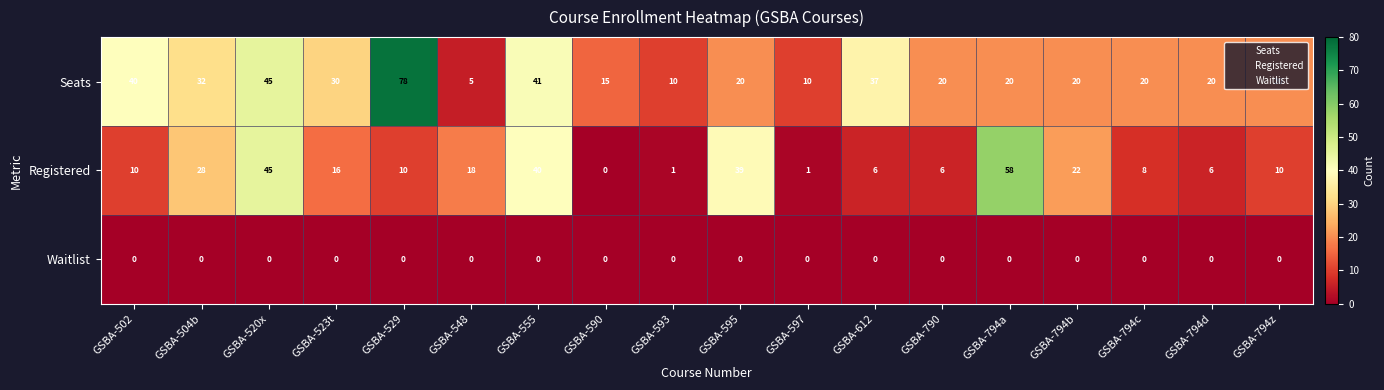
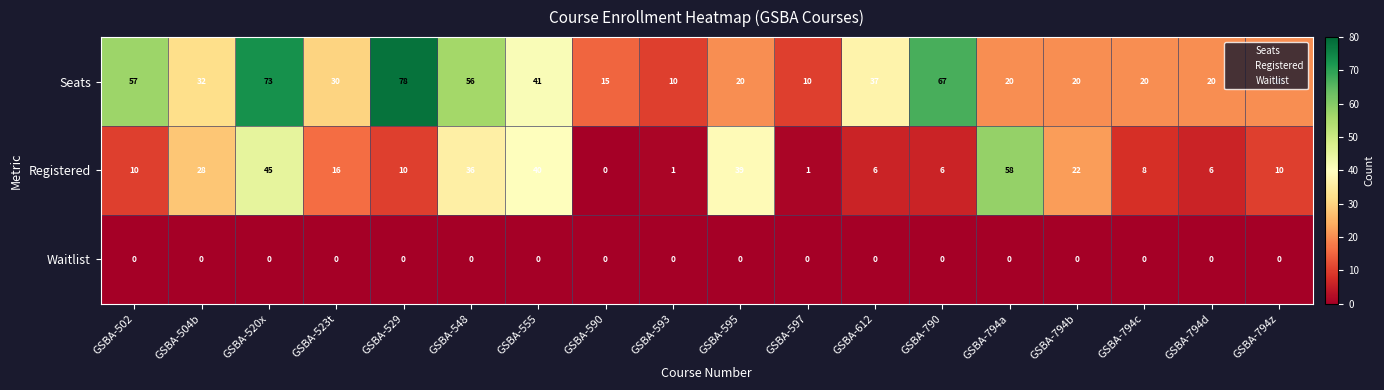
  {
    "Seats": {
-     "GSBA-502": 40,
+     "GSBA-502": 57,
      "GSBA-504b": 32,
-     "GSBA-520x": 45,
+     "GSBA-520x": 73,
      "GSBA-523t": 30,
      "GSBA-529": 78,
-     "GSBA-548": 5,
+     "GSBA-548": 56,
      "GSBA-555": 41,
      "GSBA-590": 15,
      "GSBA-593": 10,
      "GSBA-595": 20,
      "GSBA-597": 10,
      "GSBA-612": 37,
-     "GSBA-790": 20,
+     "GSBA-790": 67,
      "GSBA-794a": 20,
      "GSBA-794b": 20,
      "GSBA-794c": 20,
      "GSBA-794d": 20
    },
    "Registered": {
      "GSBA-502": 10,
      "GSBA-504b": 28,
      "GSBA-520x": 45,
      "GSBA-523t": 16,
      "GSBA-529": 10,
-     "GSBA-548": 18,
+     "GSBA-548": 36,
      "GSBA-555": 40,
      "GSBA-590": 0,
      "GSBA-593": 1,
      "GSBA-595": 39,
      "GSBA-597": 1,
      "GSBA-612": 6,
      "GSBA-790": 6,
      "GSBA-794a": 58,
      "GSBA-794b": 22,
      "GSBA-794c": 8,
      "GSBA-794d": 6,
      "GSBA-794z": 10
    },
    "Waitlist": {
      "GSBA-502": 0,
      "GSBA-504b": 0,
      "GSBA-520x": 0,
      "GSBA-523t": 0,
      "GSBA-529": 0,
      "GSBA-548": 0,
      "GSBA-555": 0,
      "GSBA-590": 0,
      "GSBA-593": 0,
      "GSBA-595": 0,
      "GSBA-597": 0,
      "GSBA-612": 0,
      "GSBA-790": 0,
      "GSBA-794a": 0,
      "GSBA-794b": 0,
      "GSBA-794c": 0,
      "GSBA-794d": 0,
      "GSBA-794z": 0
    }
  }
